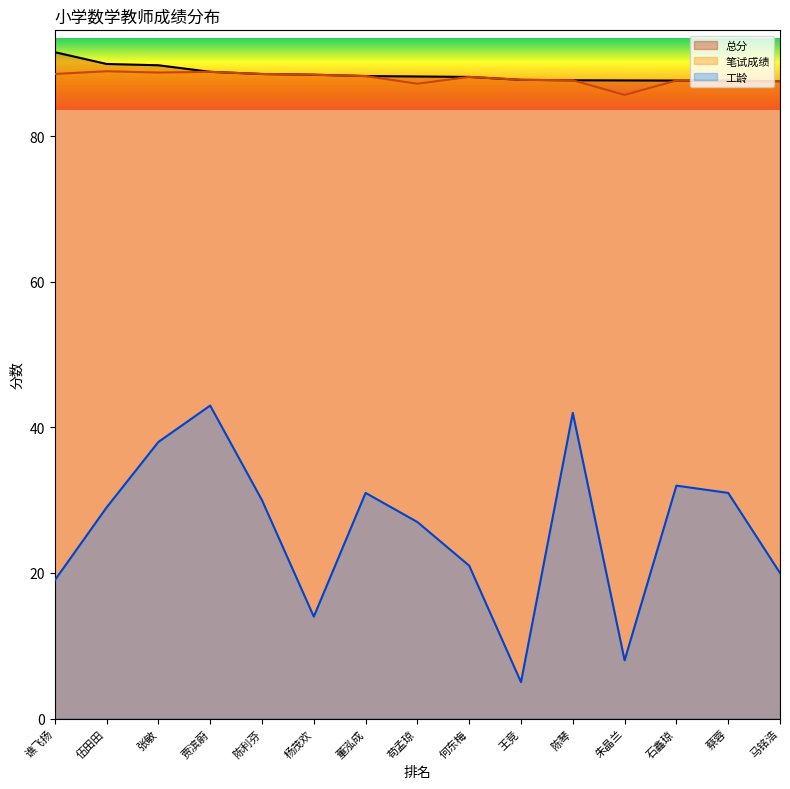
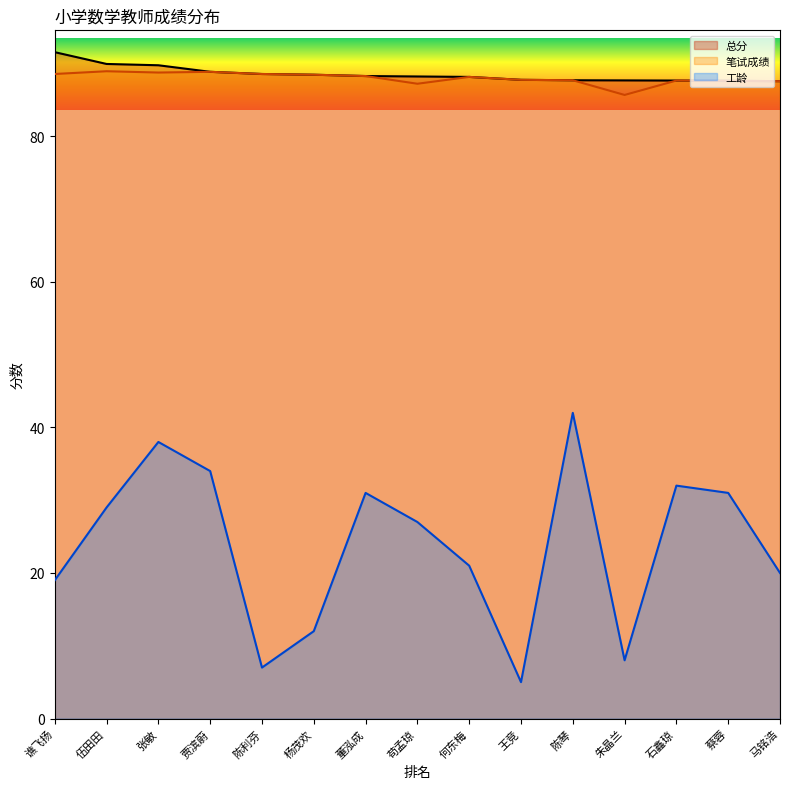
  {
    "工龄": {
      "谯飞扬": 19,
      "伍田田": 29,
      "张敏": 38,
-     "贾滨蔚": 43,
-     "陈利芬": 30,
-     "杨茂欢": 14,
+     "贾滨蔚": 34,
+     "陈利芬": 7,
+     "杨茂欢": 12,
      "董泓成": 31,
      "苟孟琼": 27,
      "何东梅": 21,
      "王竞": 5,
      "陈琴": 42,
      "朱晶兰": 8,
      "石鑫琼": 32,
      "蔡蓉": 31,
      "马铭浩": 20
    }
  }
